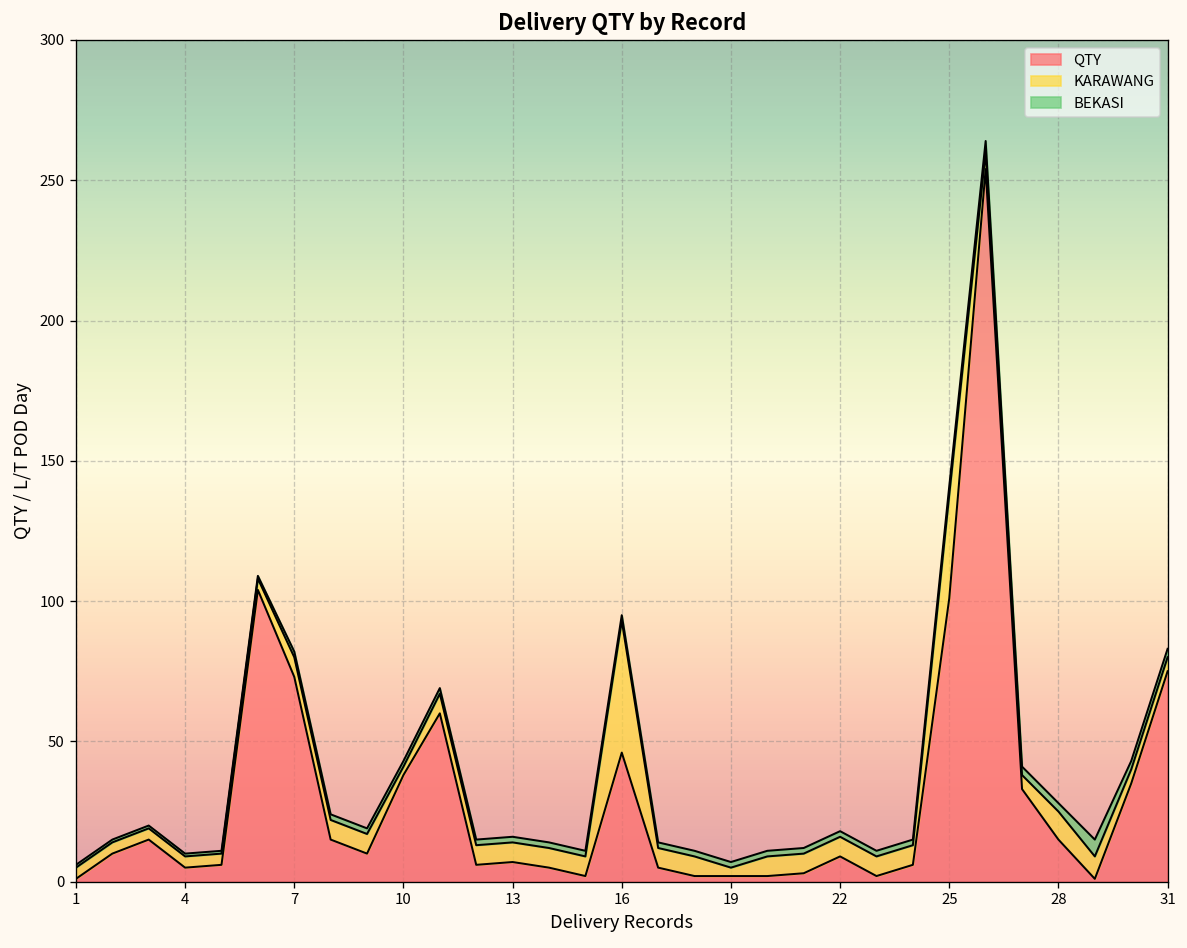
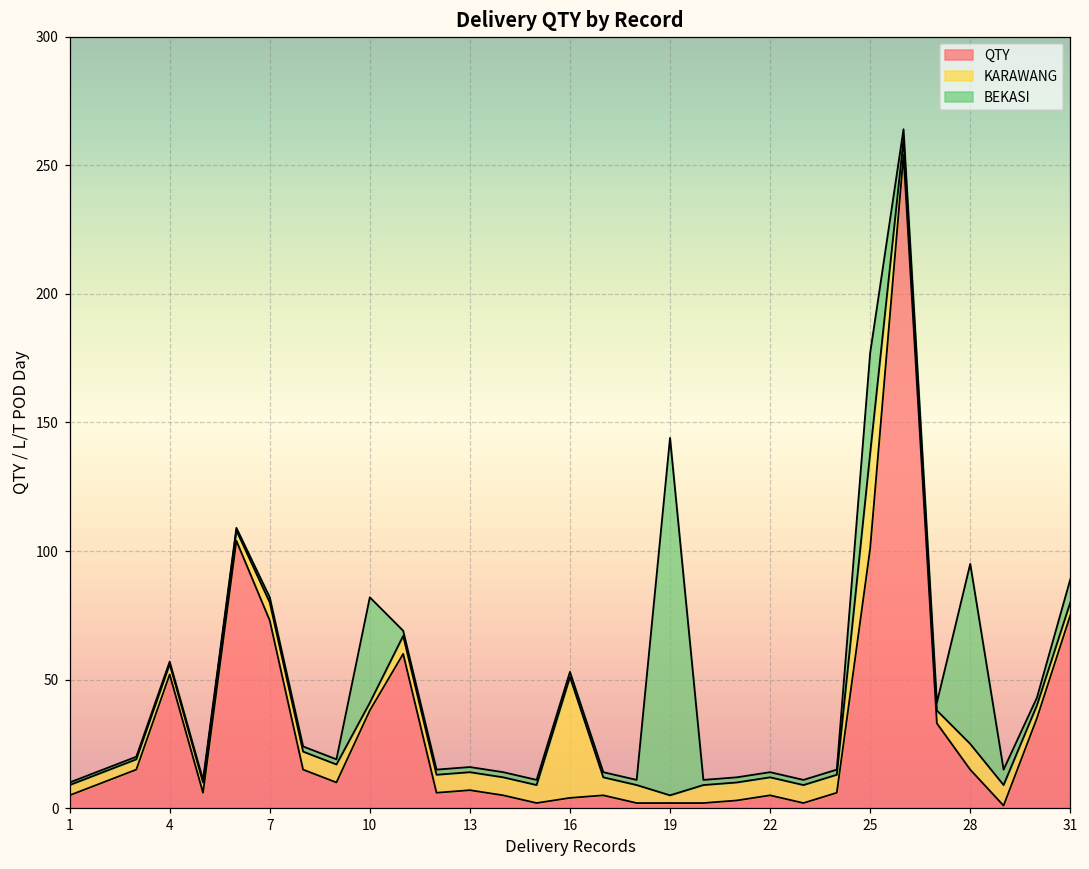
  {
    "QTY": {
-     "1": 1,
-     "4": 5,
+     "1": 5,
+     "4": 52,
      "7": 73,
      "10": 38,
      "13": 7,
-     "16": 46,
+     "16": 4,
      "19": 2,
-     "22": 9,
+     "22": 5,
      "25": 101,
      "28": 15,
      "31": 75
    },
    "KARAWANG": {
      "7": 7,
      "10": 3,
      "13": 7,
      "16": 47,
      "19": 3,
      "22": 7,
      "25": 37,
      "28": 10,
      "31": 5
    },
    "BEKASI": {
      "7": 2,
-     "10": 2,
+     "10": 41,
      "13": 2,
      "16": 2,
-     "19": 2,
+     "19": 139,
      "22": 2,
-     "25": 3,
-     "28": 3,
-     "31": 3
+     "25": 39,
+     "28": 70,
+     "31": 9
    }
  }
